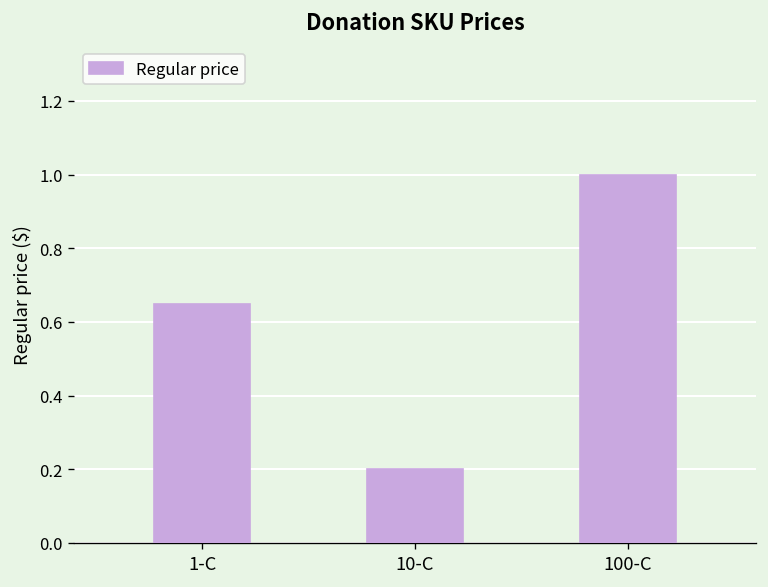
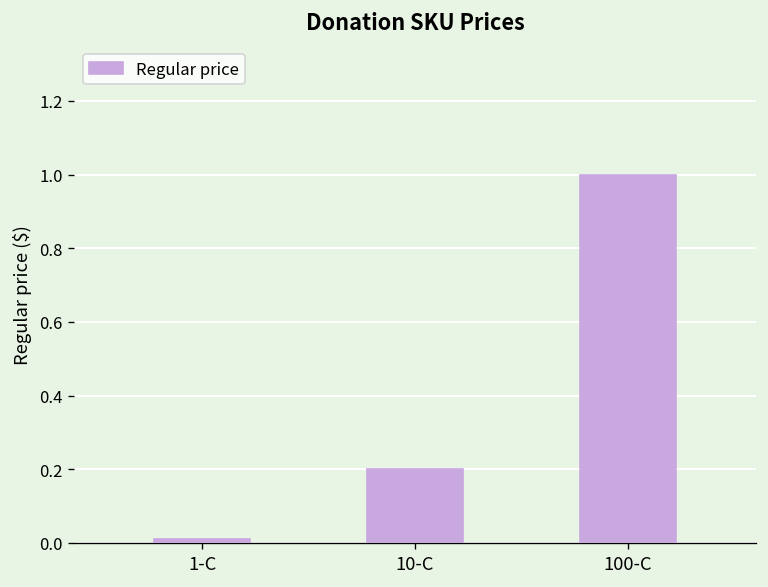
  {
-   "1-C": 0.65,
+   "1-C": 0.01,
    "10-C": 0.20,
    "100-C": 1.00
  }
